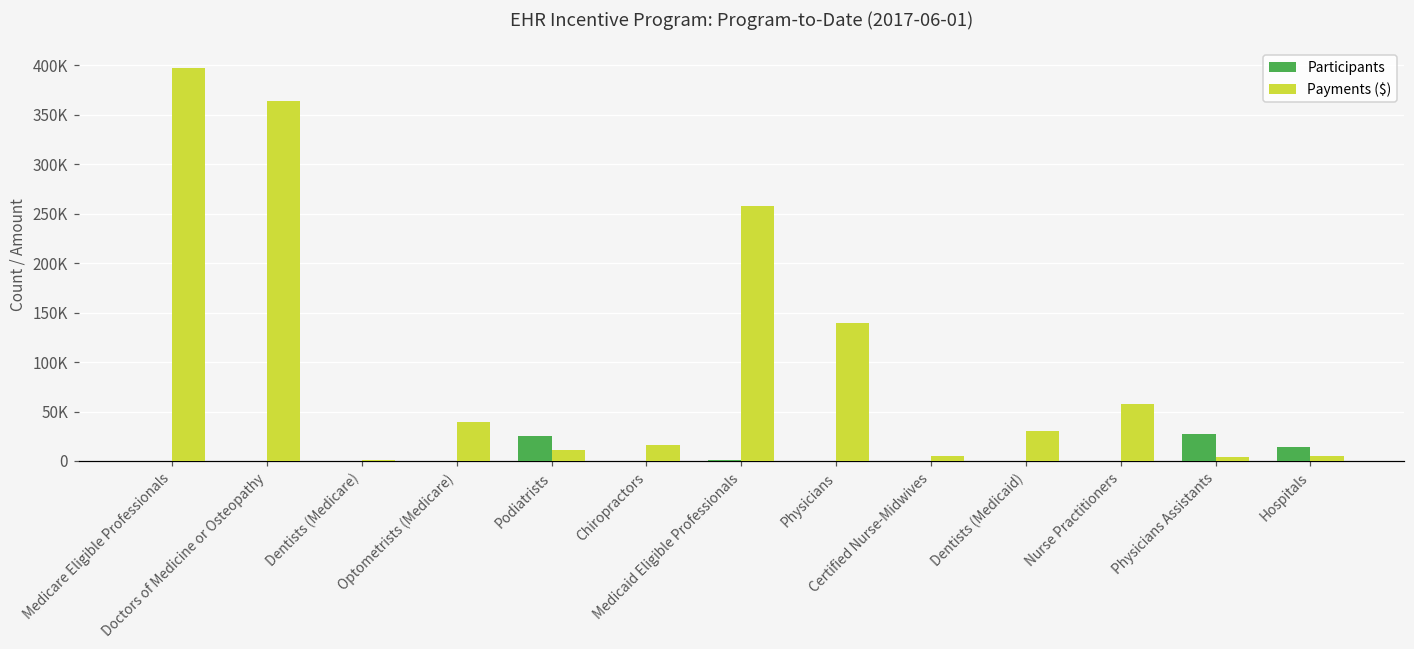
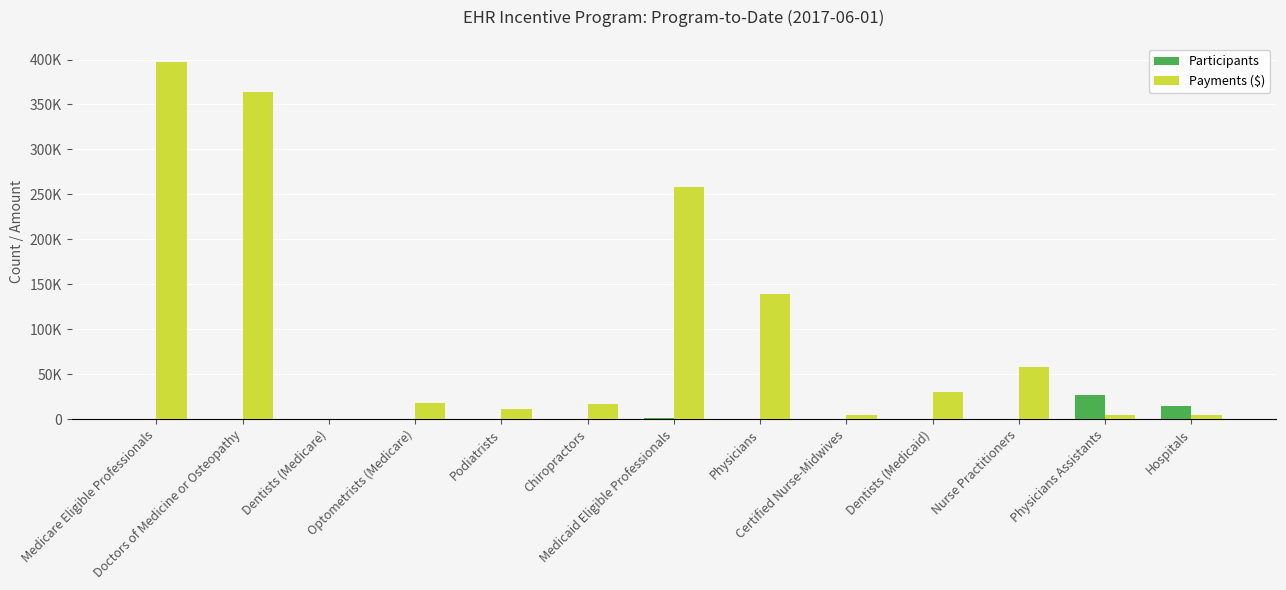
  {
    "Participants": {
-     "Podiatrists": 30000,
+     "Podiatrists": 0,
      "Physicians Assistants": 30000,
      "Hospitals": 10000
    },
    "Payments ($)": {
      "Medicare Eligible Professionals": 400000,
      "Doctors of Medicine or Osteopathy": 360000,
-     "Optometrists (Medicare)": 40000,
+     "Optometrists (Medicare)": 20000,
      "Podiatrists": 10000,
      "Chiropractors": 20000,
      "Medicaid Eligible Professionals": 260000,
      "Physicians": 140000,
      "Certified Nurse-Midwives": 0,
      "Dentists (Medicaid)": 30000,
      "Nurse Practitioners": 60000,
      "Physicians Assistants": 0,
      "Hospitals": 0
    }
  }
